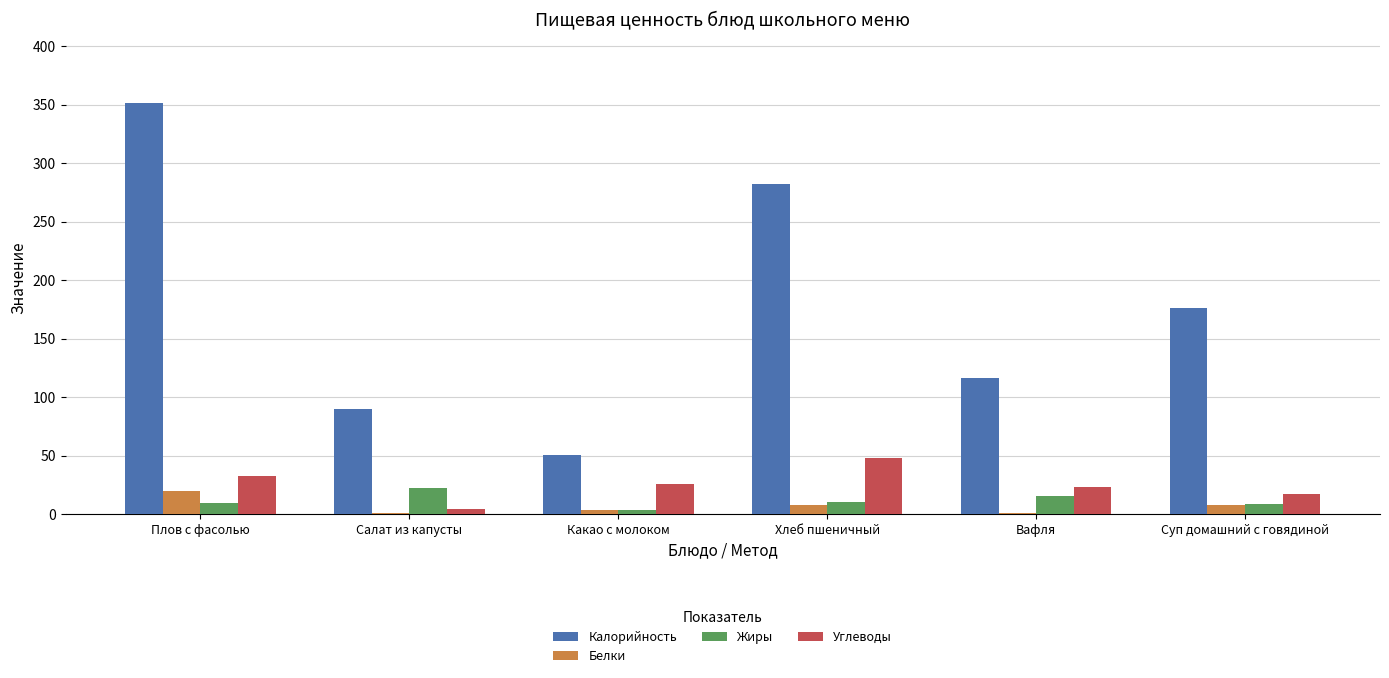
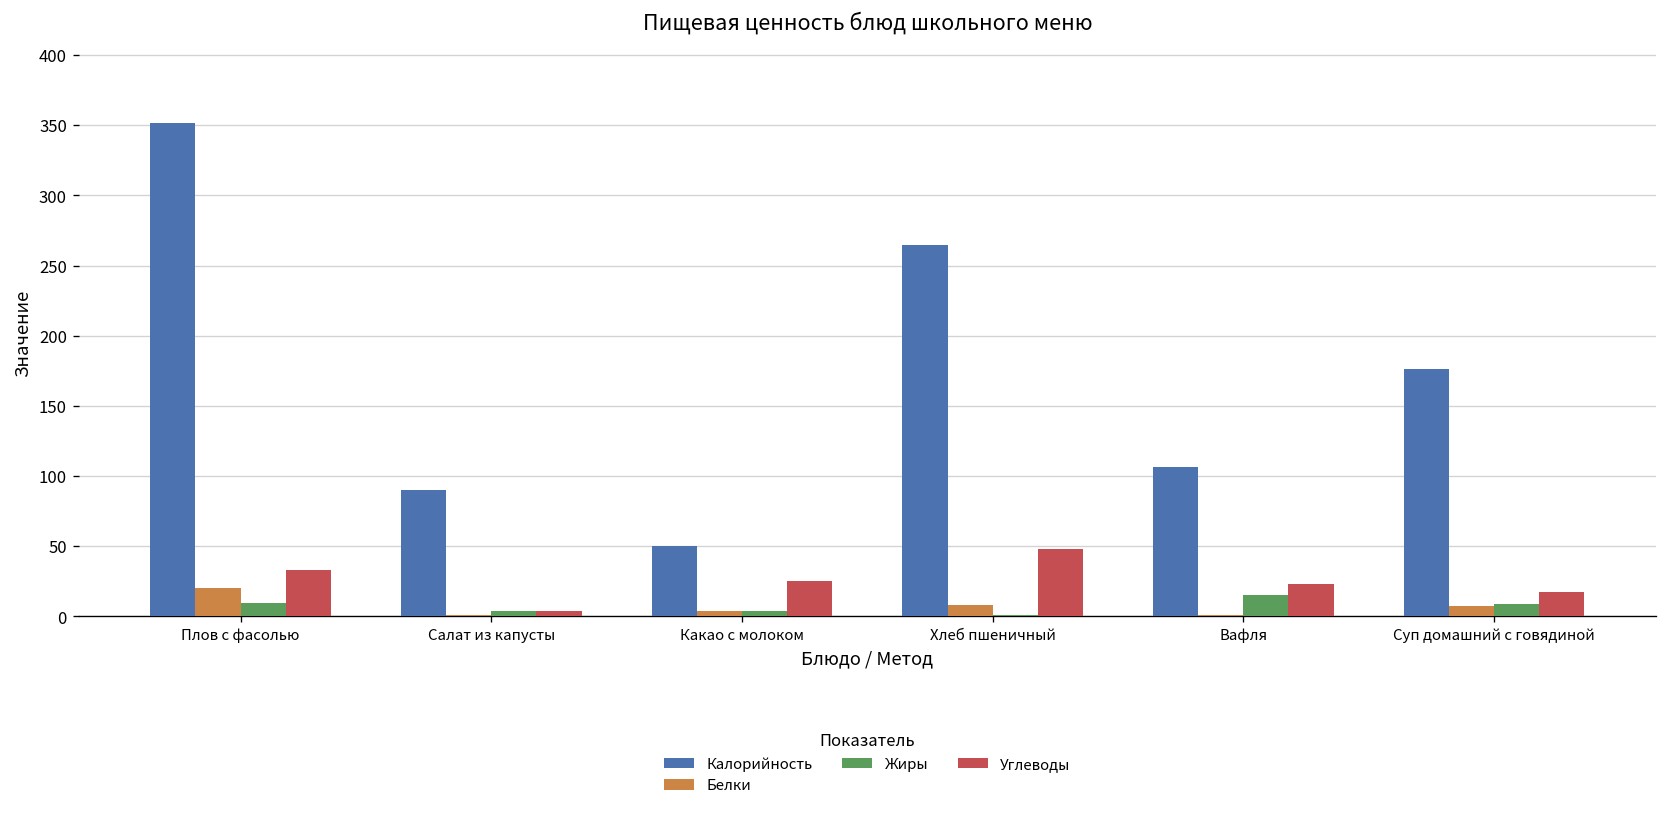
  {
    "Калорийность": {
      "Плов с фасолью": 352,
      "Салат из капусты": 90,
      "Какао с молоком": 50,
-     "Хлеб пшеничный": 282,
-     "Вафля": 117,
+     "Хлеб пшеничный": 265,
+     "Вафля": 107,
      "Суп домашний с говядиной": 176
    },
    "Жиры": {
      "Плов с фасолью": 10,
-     "Салат из капусты": 22,
+     "Салат из капусты": 4,
      "Какао с молоком": 4,
-     "Хлеб пшеничный": 10,
+     "Хлеб пшеничный": 1,
      "Вафля": 15,
      "Суп домашний с говядиной": 9
    }
  }
